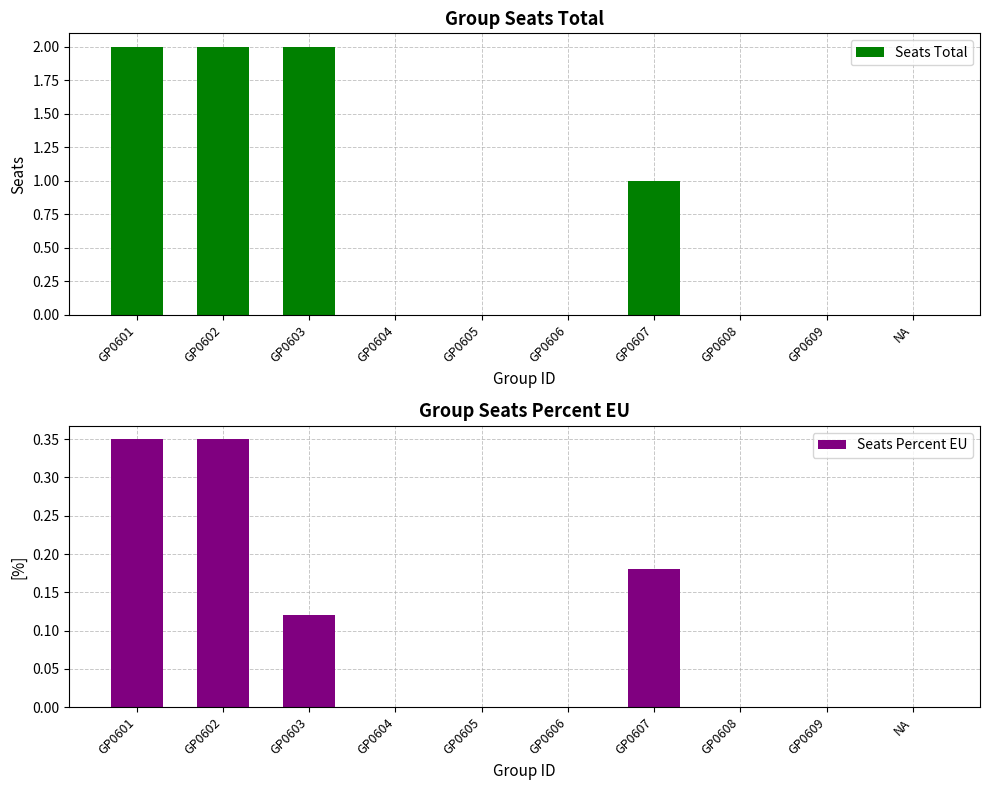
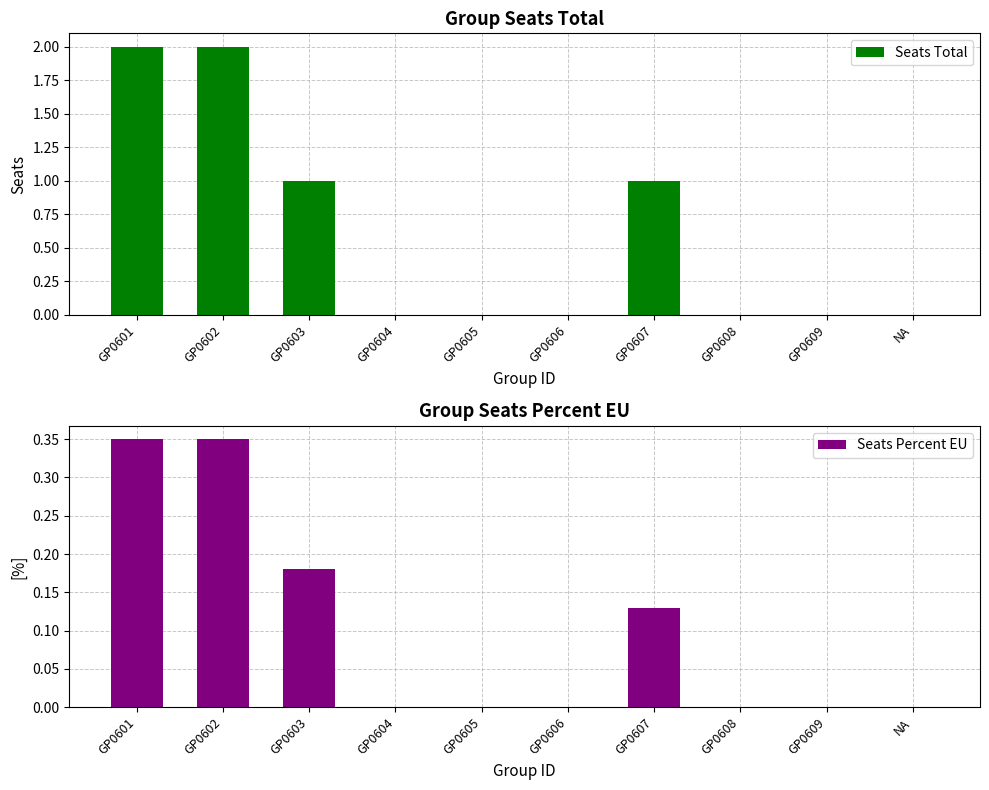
  {
    "Group Seats Total": {
      "GP0601": 2,
      "GP0602": 2,
-     "GP0603": 2,
+     "GP0603": 1,
      "GP0604": 0,
      "GP0605": 0,
      "GP0606": 0,
      "GP0607": 1,
      "GP0608": 0,
      "GP0609": 0,
      "NA": 0
    },
    "Group Seats Percent EU": {
      "GP0601": 0.35,
      "GP0602": 0.35,
-     "GP0603": 0.12,
+     "GP0603": 0.18,
      "GP0604": 0.00,
      "GP0605": 0.00,
      "GP0606": 0.00,
-     "GP0607": 0.18,
+     "GP0607": 0.13,
      "GP0608": 0.00,
      "GP0609": 0.00,
      "NA": 0.00
    }
  }
